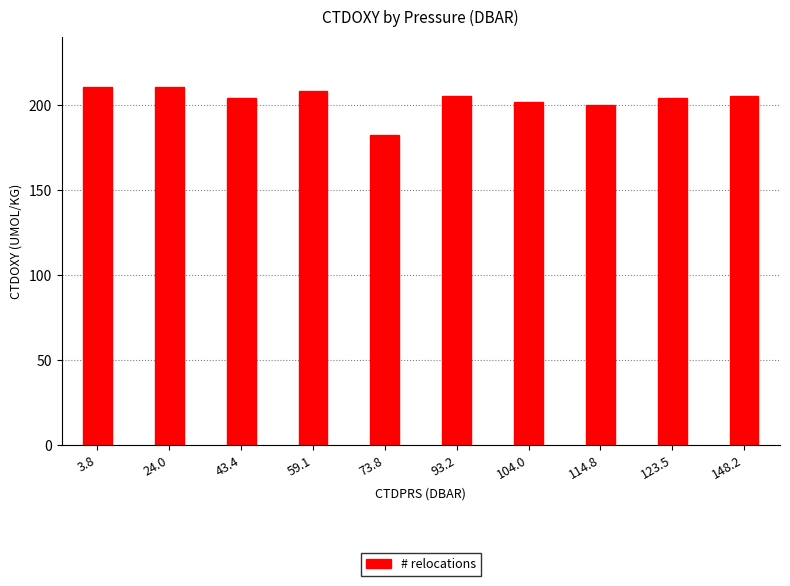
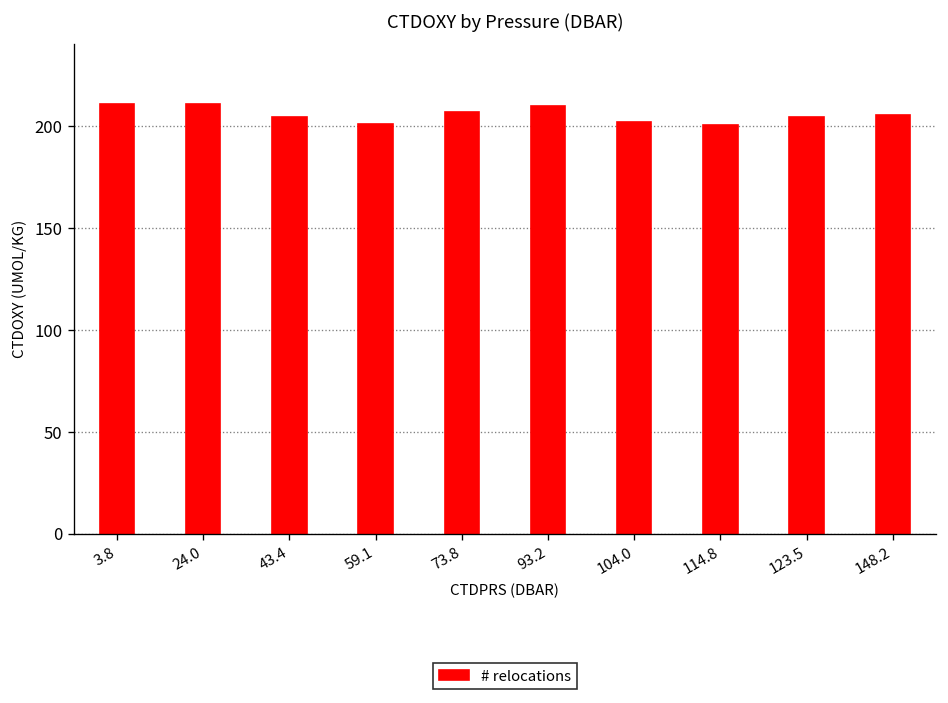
  {
    "3.8": 210,
    "24.0": 211,
    "43.4": 204,
-   "59.1": 208,
-   "73.8": 182,
-   "93.2": 205,
+   "59.1": 201,
+   "73.8": 207,
+   "93.2": 210,
    "104.0": 202,
    "114.8": 200,
    "123.5": 204,
    "148.2": 205
  }
